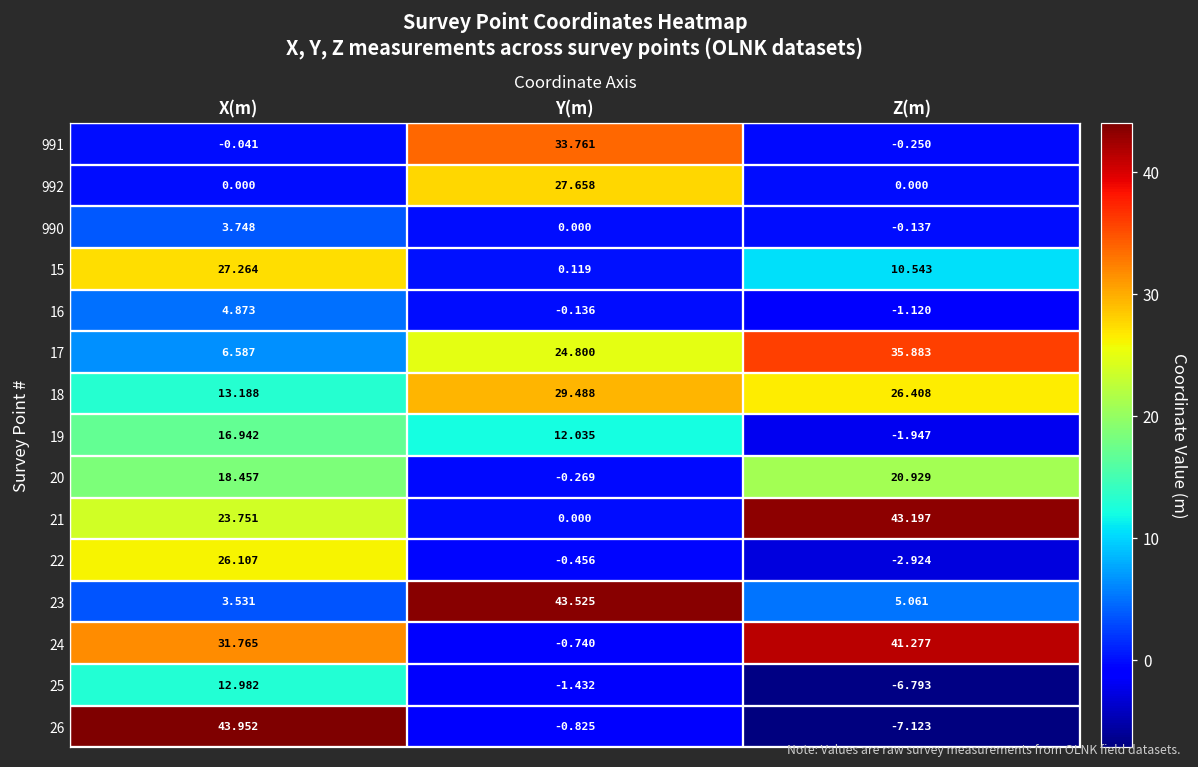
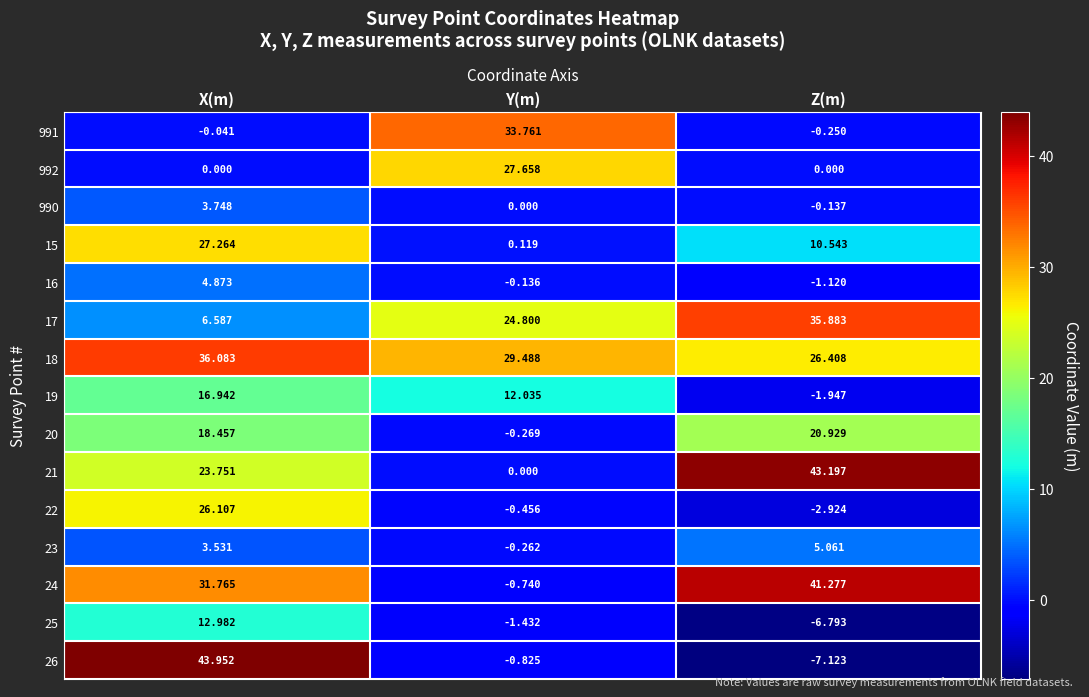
  {
    "991": {
      "X(m)": -0.041,
      "Y(m)": 33.761,
      "Z(m)": -0.250
    },
    "992": {
      "X(m)": 0.000,
      "Y(m)": 27.658,
      "Z(m)": 0.000
    },
    "990": {
      "X(m)": 3.748,
      "Y(m)": 0.000,
      "Z(m)": -0.137
    },
    "15": {
      "X(m)": 27.264,
      "Y(m)": 0.119,
      "Z(m)": 10.543
    },
    "16": {
      "X(m)": 4.873,
      "Y(m)": -0.136,
      "Z(m)": -1.120
    },
    "17": {
      "X(m)": 6.587,
      "Y(m)": 24.800,
      "Z(m)": 35.883
    },
    "18": {
-     "X(m)": 13.188,
+     "X(m)": 36.083,
      "Y(m)": 29.488,
      "Z(m)": 26.408
    },
    "19": {
      "X(m)": 16.942,
      "Y(m)": 12.035,
      "Z(m)": -1.947
    },
    "20": {
      "X(m)": 18.457,
      "Y(m)": -0.269,
      "Z(m)": 20.929
    },
    "21": {
      "X(m)": 23.751,
      "Y(m)": 0.000,
      "Z(m)": 43.197
    },
    "22": {
      "X(m)": 26.107,
      "Y(m)": -0.456,
      "Z(m)": -2.924
    },
    "23": {
      "X(m)": 3.531,
-     "Y(m)": 43.525,
+     "Y(m)": -0.262,
      "Z(m)": 5.061
    },
    "24": {
      "X(m)": 31.765,
      "Y(m)": -0.740,
      "Z(m)": 41.277
    },
    "25": {
      "X(m)": 12.982,
      "Y(m)": -1.432,
      "Z(m)": -6.793
    },
    "26": {
      "X(m)": 43.952,
      "Y(m)": -0.825,
      "Z(m)": -7.123
    }
  }
